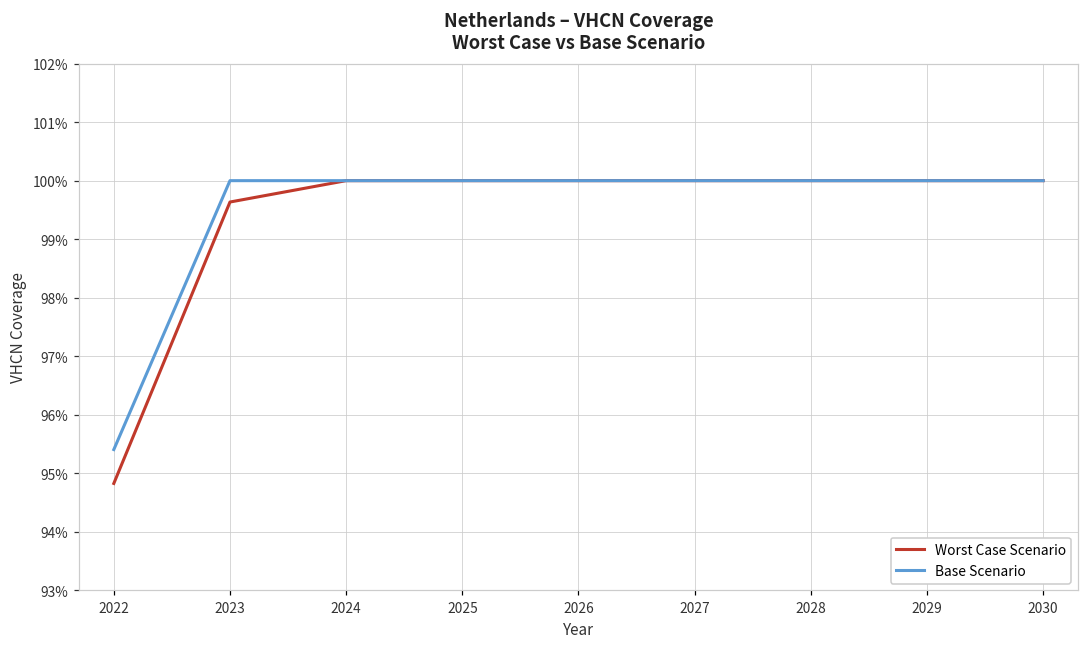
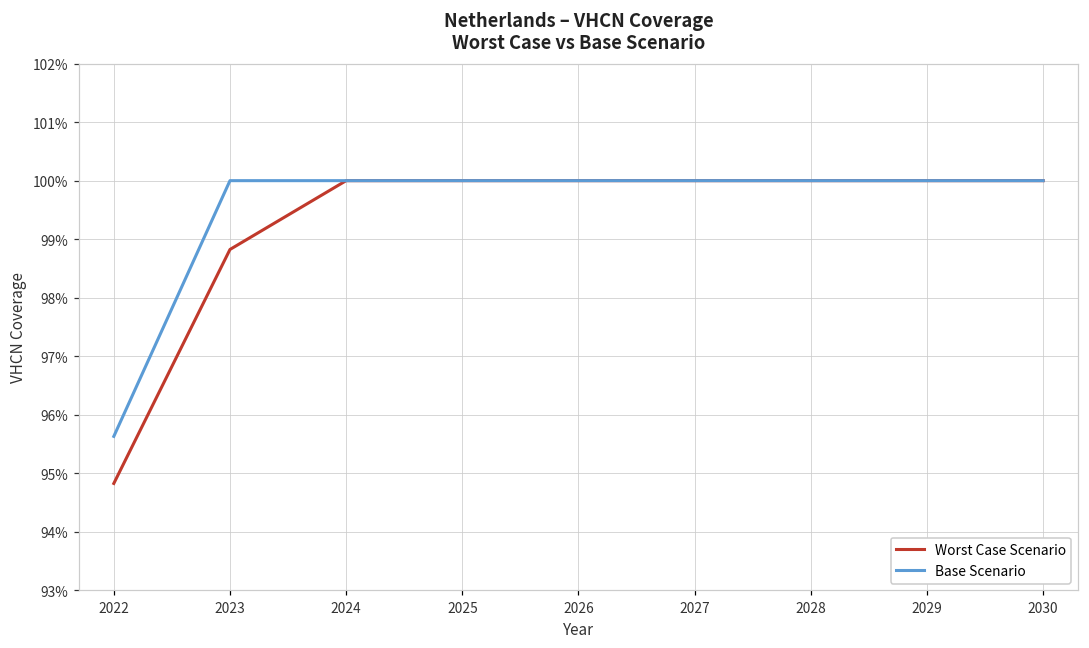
  {
    "Worst Case Scenario": {
      "2022": "94.8%",
-     "2023": "99.6%"
+     "2023": "98.8%"
    },
    "Base Scenario": {
-     "2022": "95.4%",
+     "2022": "95.6%",
      "2023": "100.0%"
    }
  }
